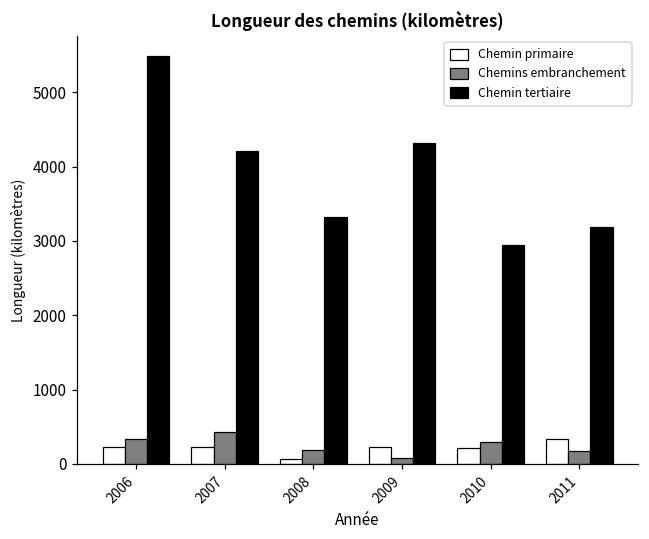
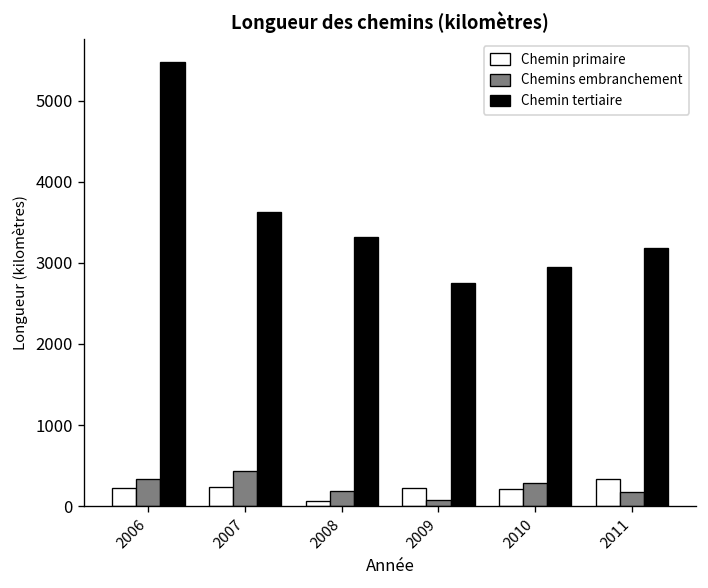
  {
    "Chemin primaire": {
      "2006": 200,
      "2007": 200,
      "2008": 100,
      "2009": 200,
      "2010": 200,
      "2011": 300
    },
    "Chemins embranchement": {
      "2006": 300,
      "2007": 400,
      "2008": 200,
      "2009": 100,
      "2010": 300,
      "2011": 200
    },
    "Chemin tertiaire": {
      "2006": 5500,
-     "2007": 4200,
+     "2007": 3600,
      "2008": 3300,
-     "2009": 4300,
+     "2009": 2700,
      "2010": 2900,
      "2011": 3200
    }
  }
